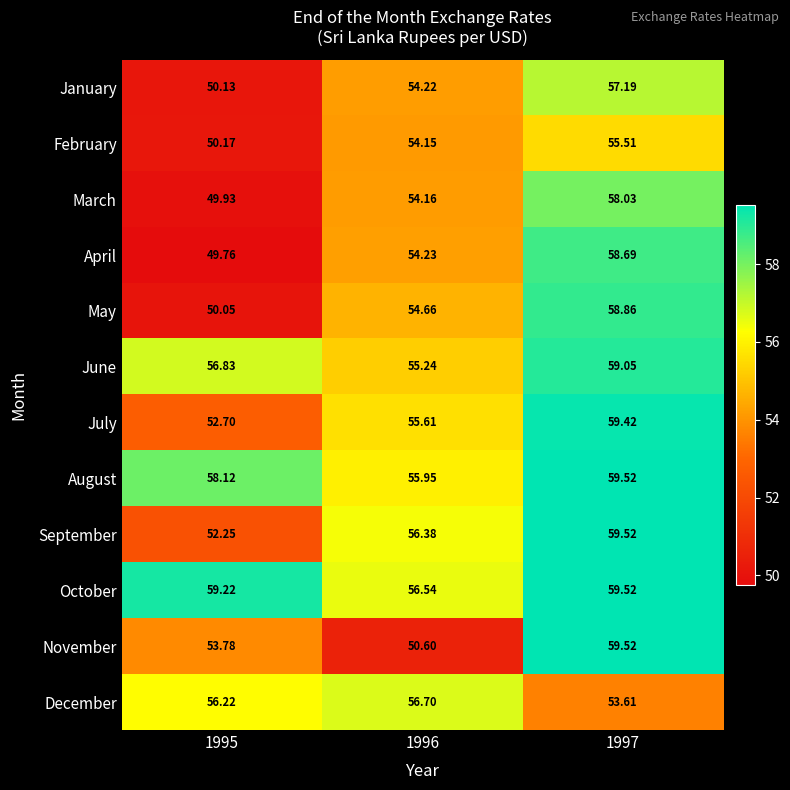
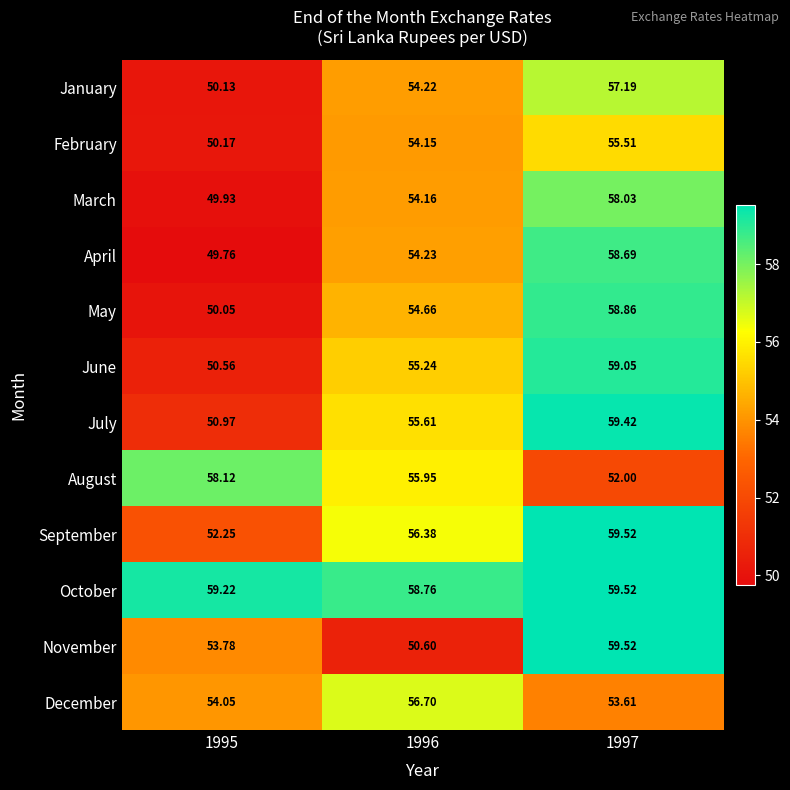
  {
    "January": {
      "1995": 50.13,
      "1996": 54.22,
      "1997": 57.19
    },
    "February": {
      "1995": 50.17,
      "1996": 54.15,
      "1997": 55.51
    },
    "March": {
      "1995": 49.93,
      "1996": 54.16,
      "1997": 58.03
    },
    "April": {
      "1995": 49.76,
      "1996": 54.23,
      "1997": 58.69
    },
    "May": {
      "1995": 50.05,
      "1996": 54.66,
      "1997": 58.86
    },
    "June": {
-     "1995": 56.83,
+     "1995": 50.56,
      "1996": 55.24,
      "1997": 59.05
    },
    "July": {
-     "1995": 52.70,
+     "1995": 50.97,
      "1996": 55.61,
      "1997": 59.42
    },
    "August": {
      "1995": 58.12,
      "1996": 55.95,
-     "1997": 59.52
+     "1997": 52.00
    },
    "September": {
      "1995": 52.25,
      "1996": 56.38,
      "1997": 59.52
    },
    "October": {
      "1995": 59.22,
-     "1996": 56.54,
+     "1996": 58.76,
      "1997": 59.52
    },
    "November": {
      "1995": 53.78,
      "1996": 50.60,
      "1997": 59.52
    },
    "December": {
-     "1995": 56.22,
+     "1995": 54.05,
      "1996": 56.70,
      "1997": 53.61
    }
  }
